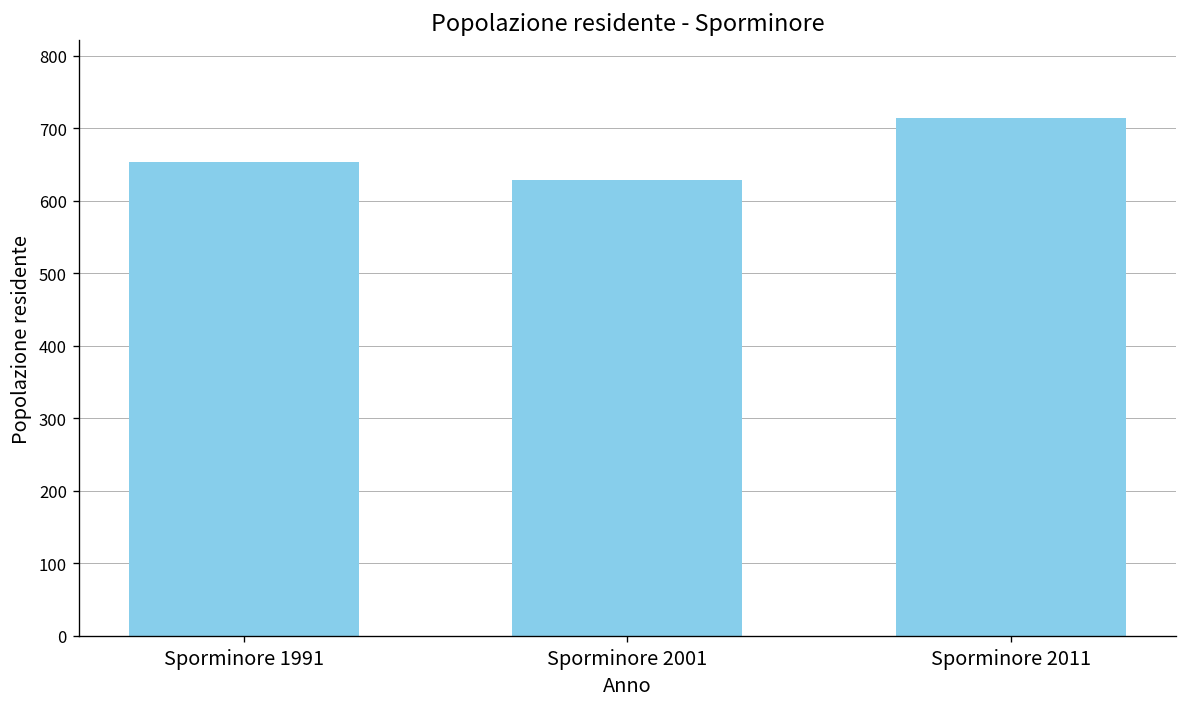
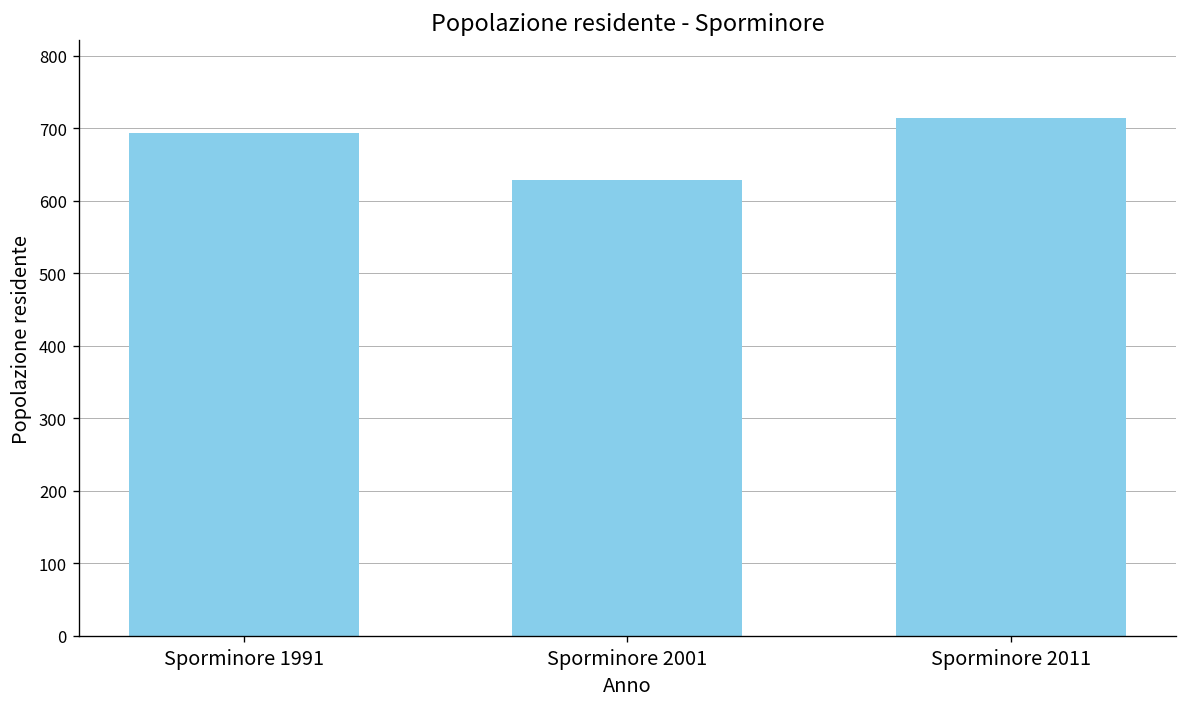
  {
-   "Sporminore 1991": 650,
+   "Sporminore 1991": 690,
    "Sporminore 2001": 630,
    "Sporminore 2011": 710
  }
